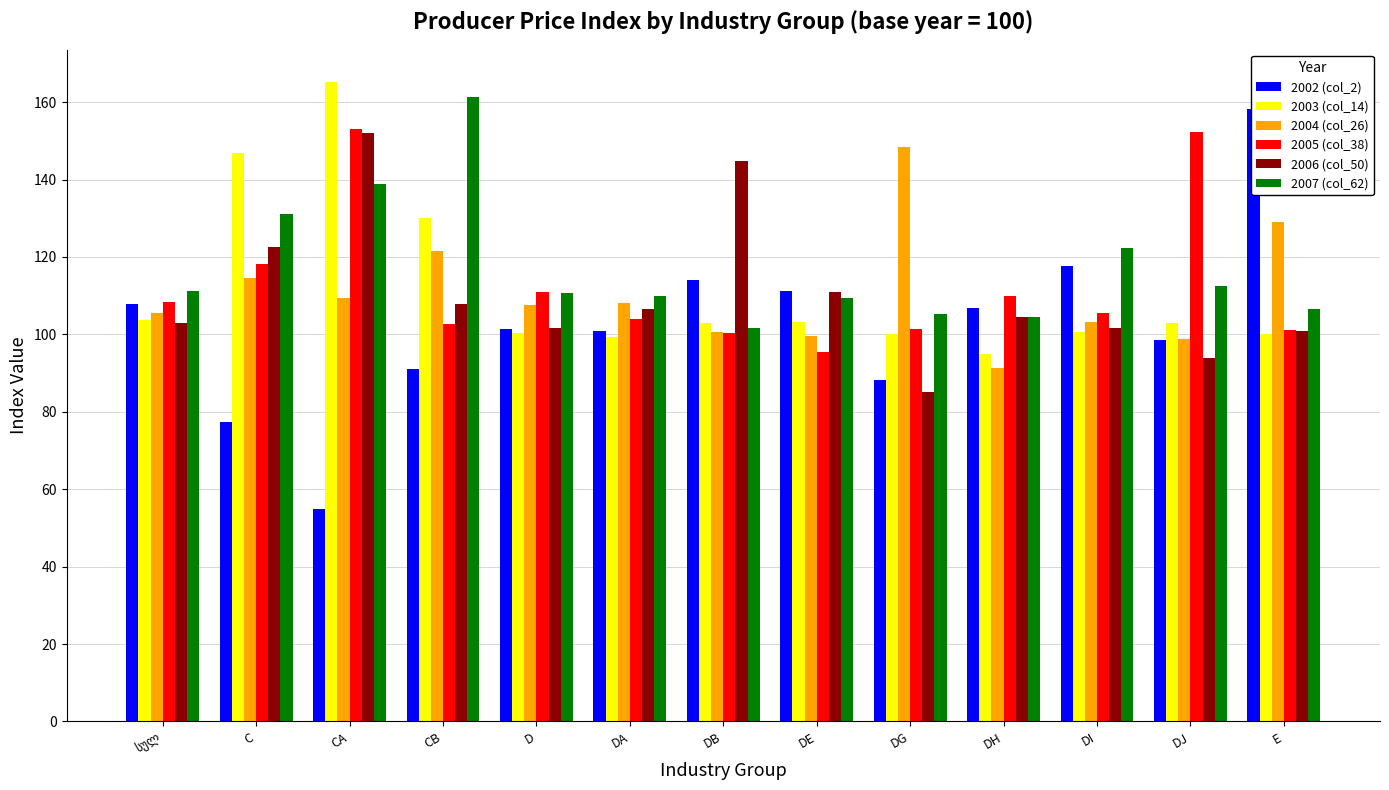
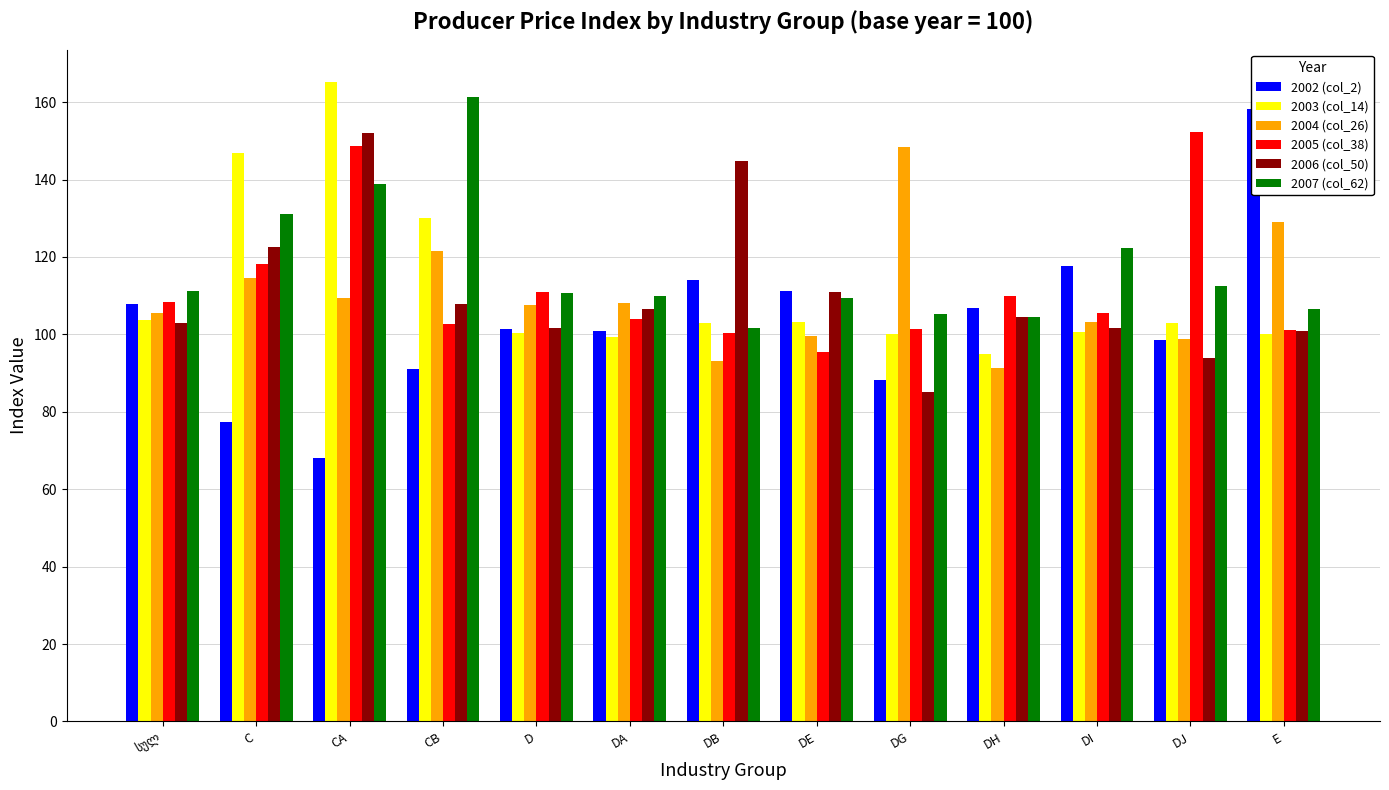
  {
    "2002 (col_2)": {
      "სულ": 108,
      "C": 77,
-     "CA": 55,
+     "CA": 68,
      "CB": 91,
      "D": 101,
      "DA": 101,
      "DB": 114,
      "DE": 111,
      "DG": 88,
      "DH": 107,
      "DI": 118,
      "DJ": 98
    },
    "2003 (col_14)": {
      "სულ": 104,
      "C": 147,
      "CA": 165,
      "CB": 130,
      "D": 100,
      "DA": 99,
      "DB": 103,
      "DE": 103,
      "DG": 100,
      "DH": 95,
      "DI": 101,
      "DJ": 103,
      "E": 100
    },
    "2004 (col_26)": {
      "სულ": 105,
      "C": 115,
      "CA": 109,
      "CB": 121,
      "D": 108,
      "DA": 108,
-     "DB": 101,
+     "DB": 93,
      "DE": 99,
      "DG": 148,
      "DH": 91,
      "DI": 103,
      "DJ": 99,
      "E": 129
    },
    "2005 (col_38)": {
      "სულ": 108,
      "C": 118,
-     "CA": 153,
+     "CA": 149,
      "CB": 103,
      "D": 111,
      "DA": 104,
      "DB": 100,
      "DE": 95,
      "DG": 101,
      "DH": 110,
      "DI": 106,
      "DJ": 152,
      "E": 101
    },
    "2006 (col_50)": {
      "სულ": 103,
      "C": 123,
      "CA": 152,
      "CB": 108,
      "D": 102,
      "DA": 107,
      "DB": 145,
      "DE": 111,
      "DG": 85,
      "DH": 105,
      "DI": 102,
      "DJ": 94,
      "E": 101
    },
    "2007 (col_62)": {
      "სულ": 111,
      "C": 131,
      "CA": 139,
      "CB": 161,
      "D": 111,
      "DA": 110,
      "DB": 102,
      "DE": 109,
      "DG": 105,
      "DH": 105,
      "DI": 122,
      "DJ": 113,
      "E": 106
    }
  }
